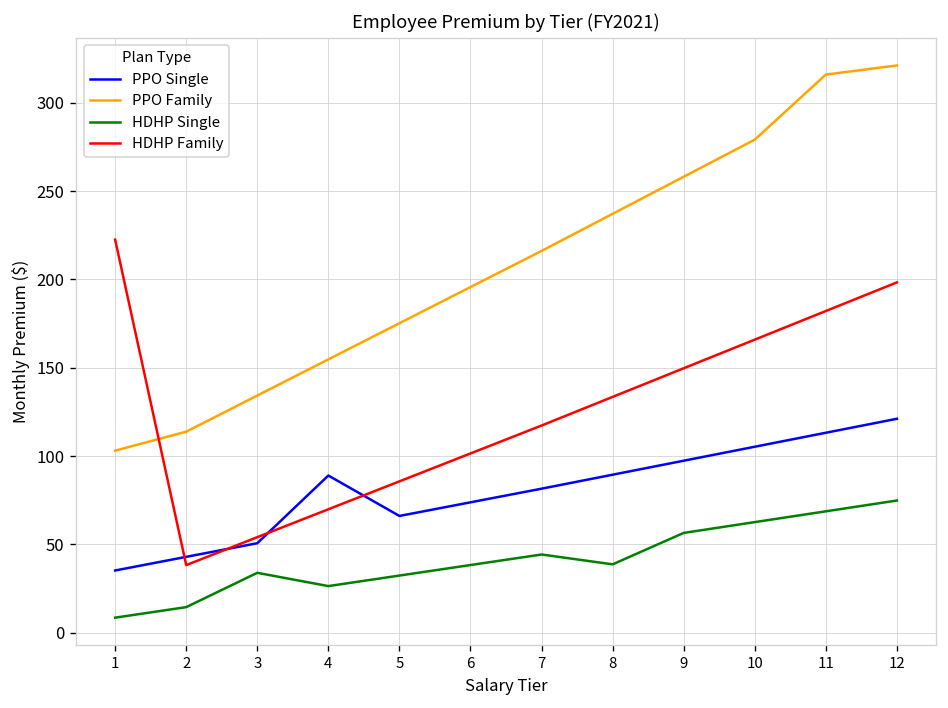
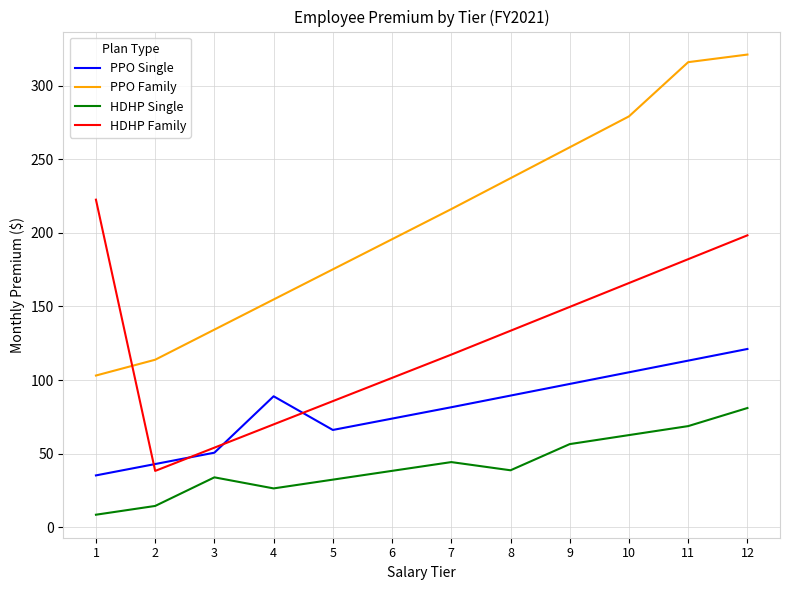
  {
    "PPO Single": {
      "1": 35,
      "2": 43,
      "3": 51,
      "4": 89,
      "5": 66,
      "6": 74,
      "7": 82,
      "8": 89,
      "9": 97,
      "10": 105,
      "11": 113,
      "12": 121
    },
    "PPO Family": {
      "1": 103,
      "2": 114,
      "3": 134,
      "4": 155,
      "5": 175,
      "6": 196,
      "7": 216,
      "8": 237,
      "9": 258,
      "10": 279,
      "11": 316,
      "12": 321
    },
    "HDHP Single": {
      "1": 8,
      "2": 14,
      "3": 34,
      "4": 26,
      "5": 32,
      "6": 38,
      "7": 44,
      "8": 39,
      "9": 56,
      "10": 63,
      "11": 69,
-     "12": 75
+     "12": 81
    },
    "HDHP Family": {
      "1": 223,
      "2": 38,
      "3": 54,
      "4": 70,
      "5": 86,
      "6": 101,
      "7": 117,
      "8": 134,
      "9": 150,
      "10": 166,
      "11": 182,
      "12": 198
    }
  }
